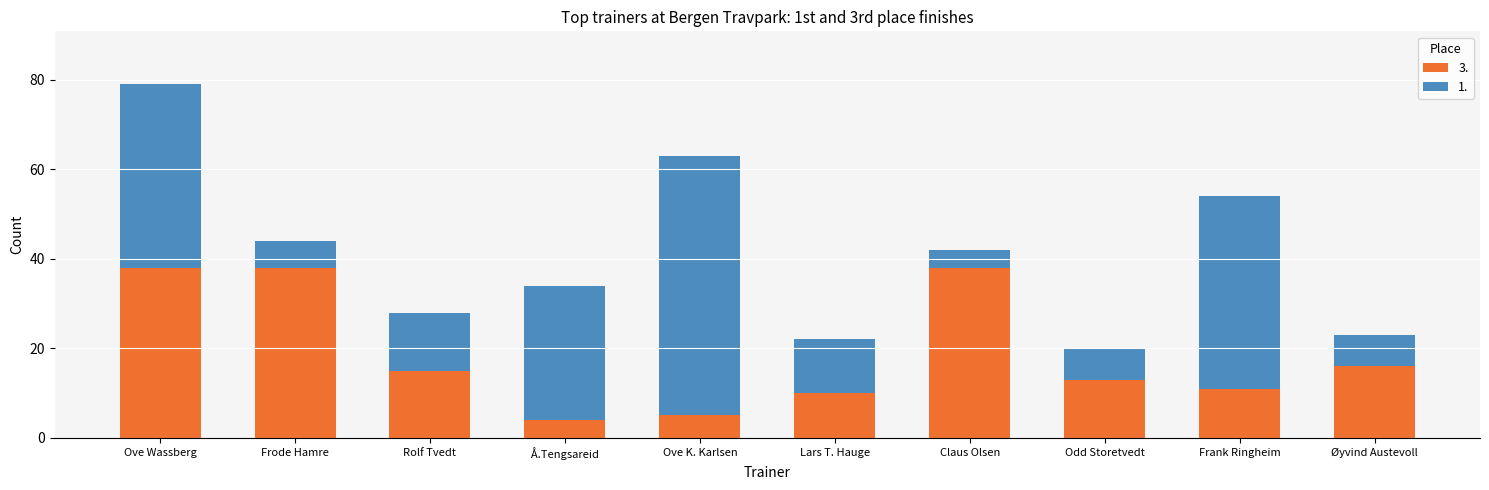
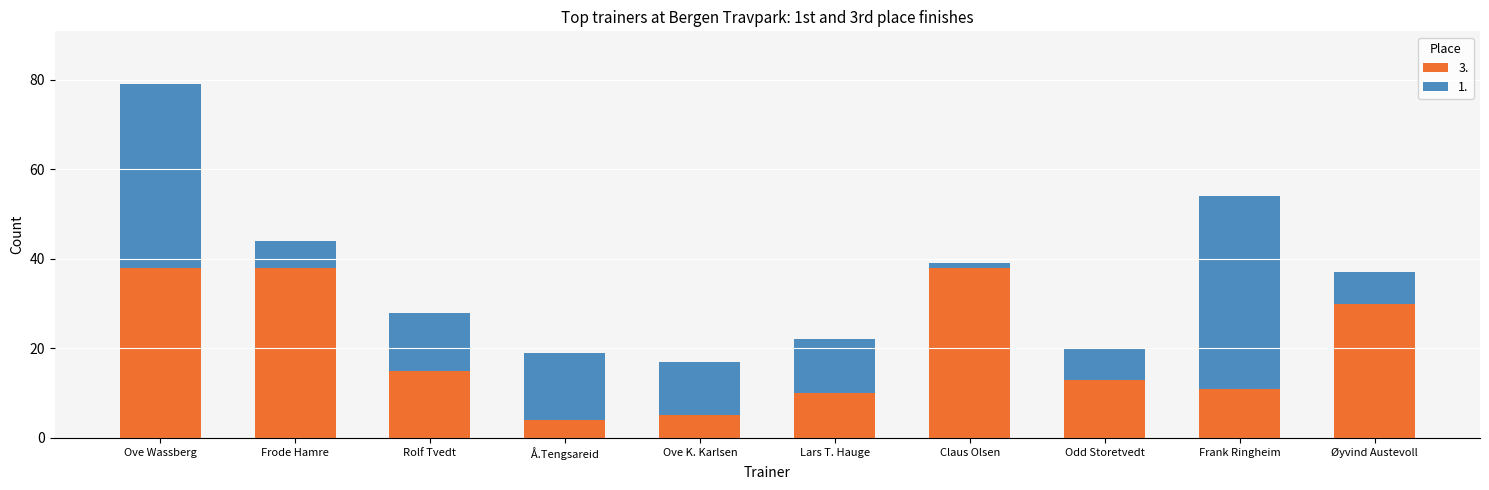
  {
    "3.": {
      "Ove Wassberg": 38,
      "Frode Hamre": 38,
      "Rolf Tvedt": 15,
      "Å.Tengsareid": 4,
      "Ove K. Karlsen": 5,
      "Lars T. Hauge": 10,
      "Claus Olsen": 38,
      "Odd Storetvedt": 13,
      "Frank Ringheim": 11,
-     "Øyvind Austevoll": 16
+     "Øyvind Austevoll": 30
    },
    "1.": {
      "Ove Wassberg": 41,
      "Frode Hamre": 6,
      "Rolf Tvedt": 13,
-     "Å.Tengsareid": 30,
-     "Ove K. Karlsen": 58,
+     "Å.Tengsareid": 15,
+     "Ove K. Karlsen": 12,
      "Lars T. Hauge": 12,
-     "Claus Olsen": 4,
+     "Claus Olsen": 1,
      "Odd Storetvedt": 7,
      "Frank Ringheim": 43,
      "Øyvind Austevoll": 7
    }
  }
